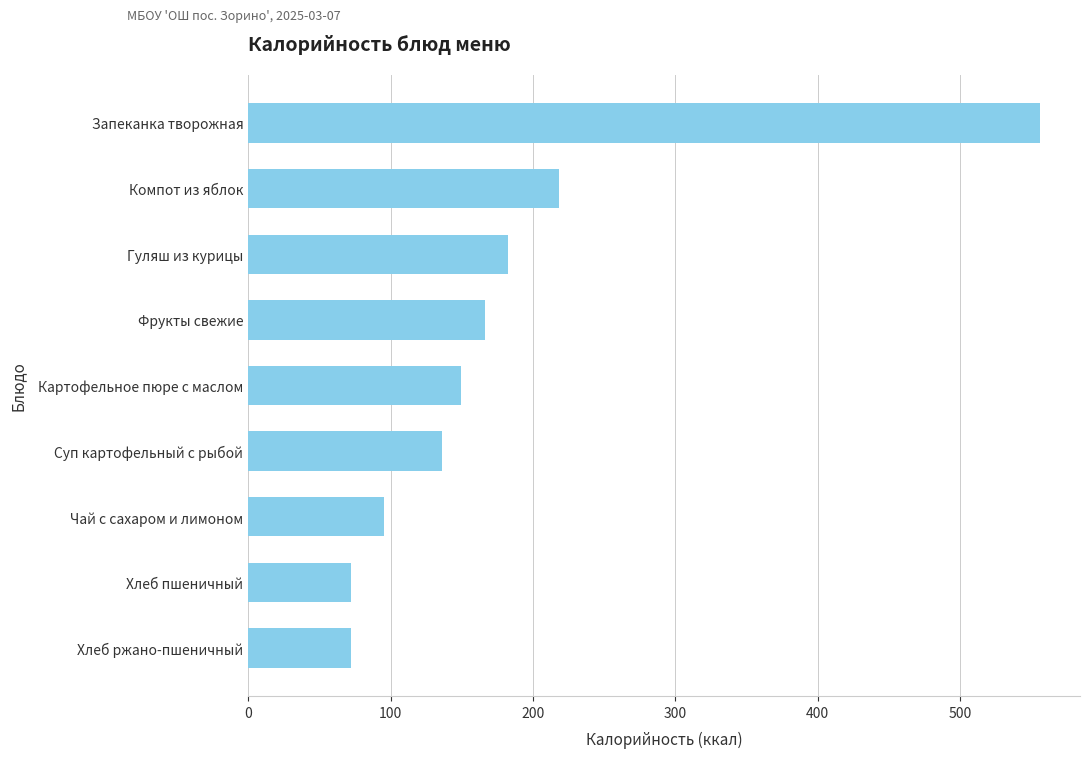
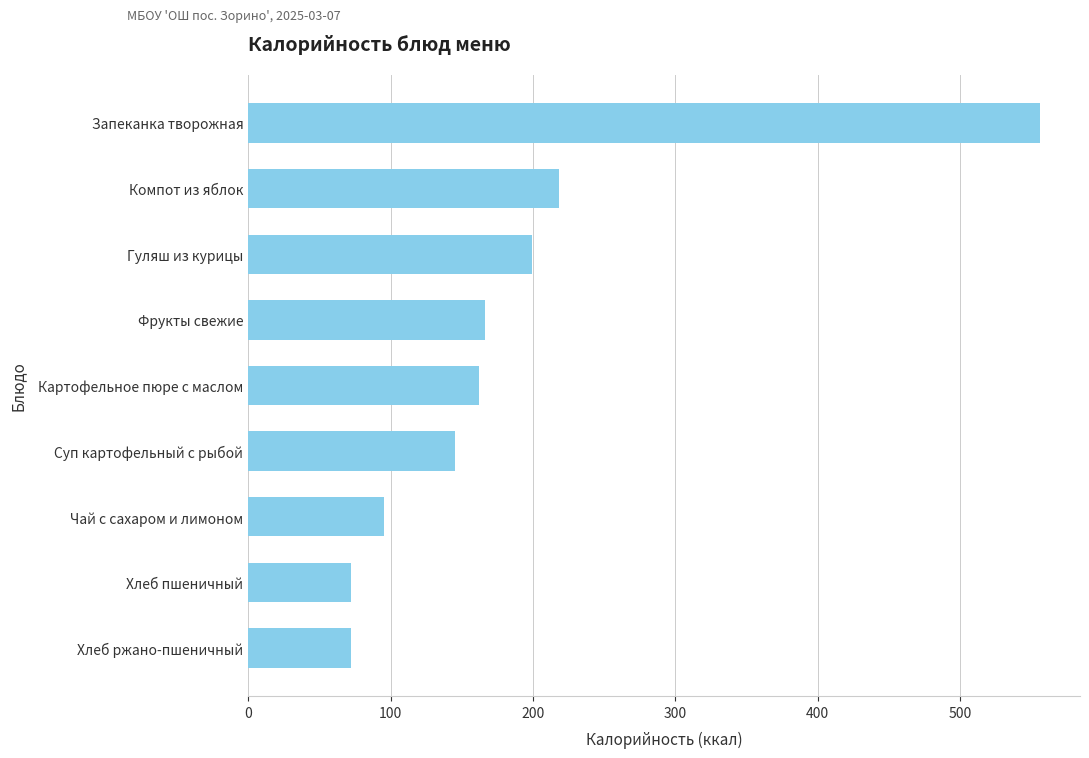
  {
    "Запеканка творожная": 557,
    "Компот из яблок": 218,
-   "Гуляш из курицы": 183,
+   "Гуляш из курицы": 199,
    "Фрукты свежие": 166,
-   "Картофельное пюре с маслом": 150,
-   "Суп картофельный с рыбой": 136,
+   "Картофельное пюре с маслом": 162,
+   "Суп картофельный с рыбой": 145,
    "Чай с сахаром и лимоном": 95,
    "Хлеб пшеничный": 72,
    "Хлеб ржано-пшеничный": 72
  }
